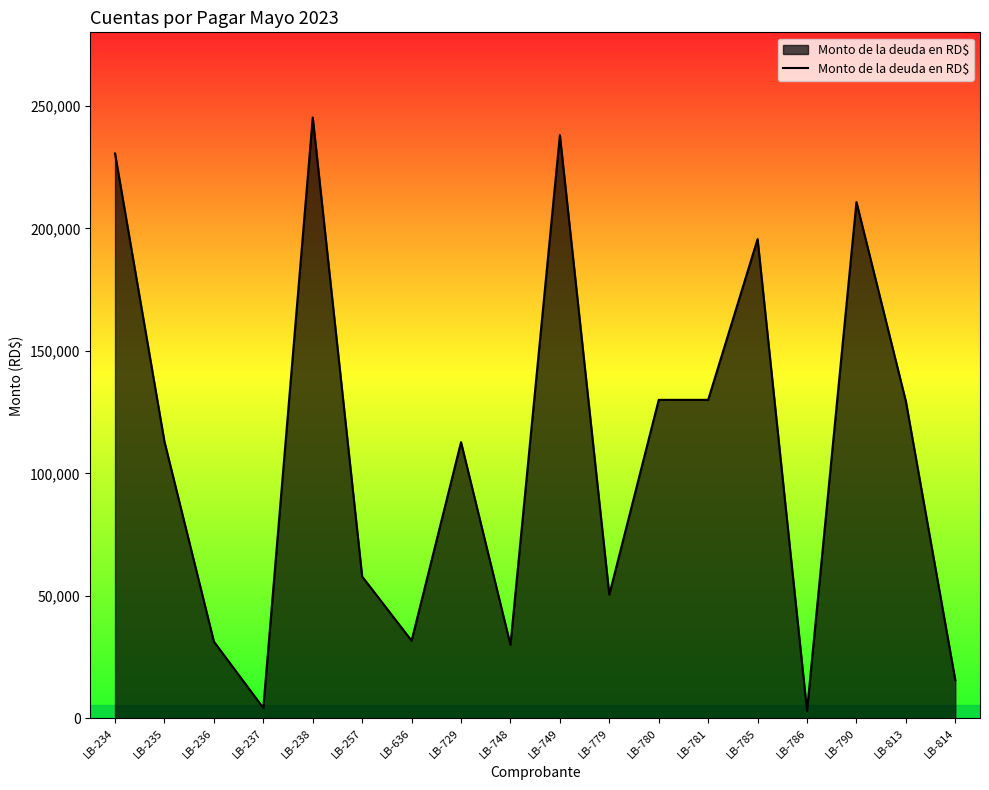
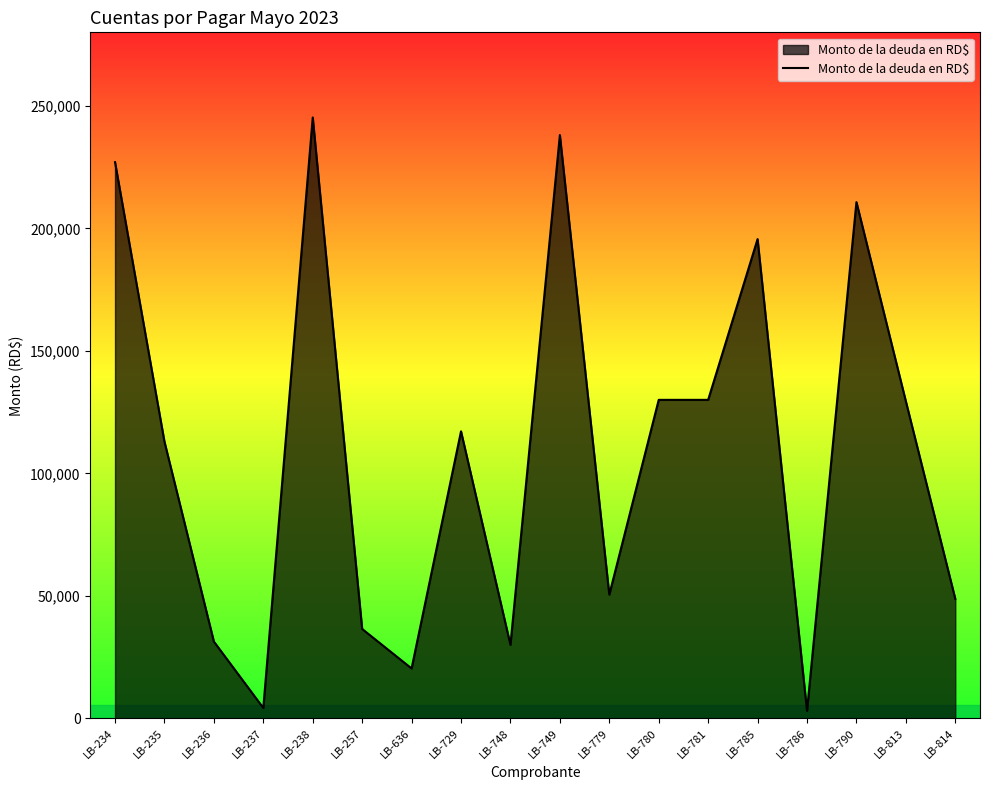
  {
-   "LB-234": "231,000",
+   "LB-234": "227,000",
    "LB-235": "113,000",
    "LB-236": "31,000",
    "LB-238": "245,000",
-   "LB-257": "58,000",
-   "LB-636": "32,000",
-   "LB-729": "113,000",
+   "LB-257": "36,000",
+   "LB-636": "20,000",
+   "LB-729": "117,000",
    "LB-748": "30,000",
    "LB-749": "238,000",
    "LB-779": "50,000",
    "LB-780": "130,000",
    "LB-781": "130,000",
    "LB-785": "196,000",
    "LB-790": "211,000",
    "LB-813": "129,000",
-   "LB-814": "16,000"
+   "LB-814": "49,000"
  }
